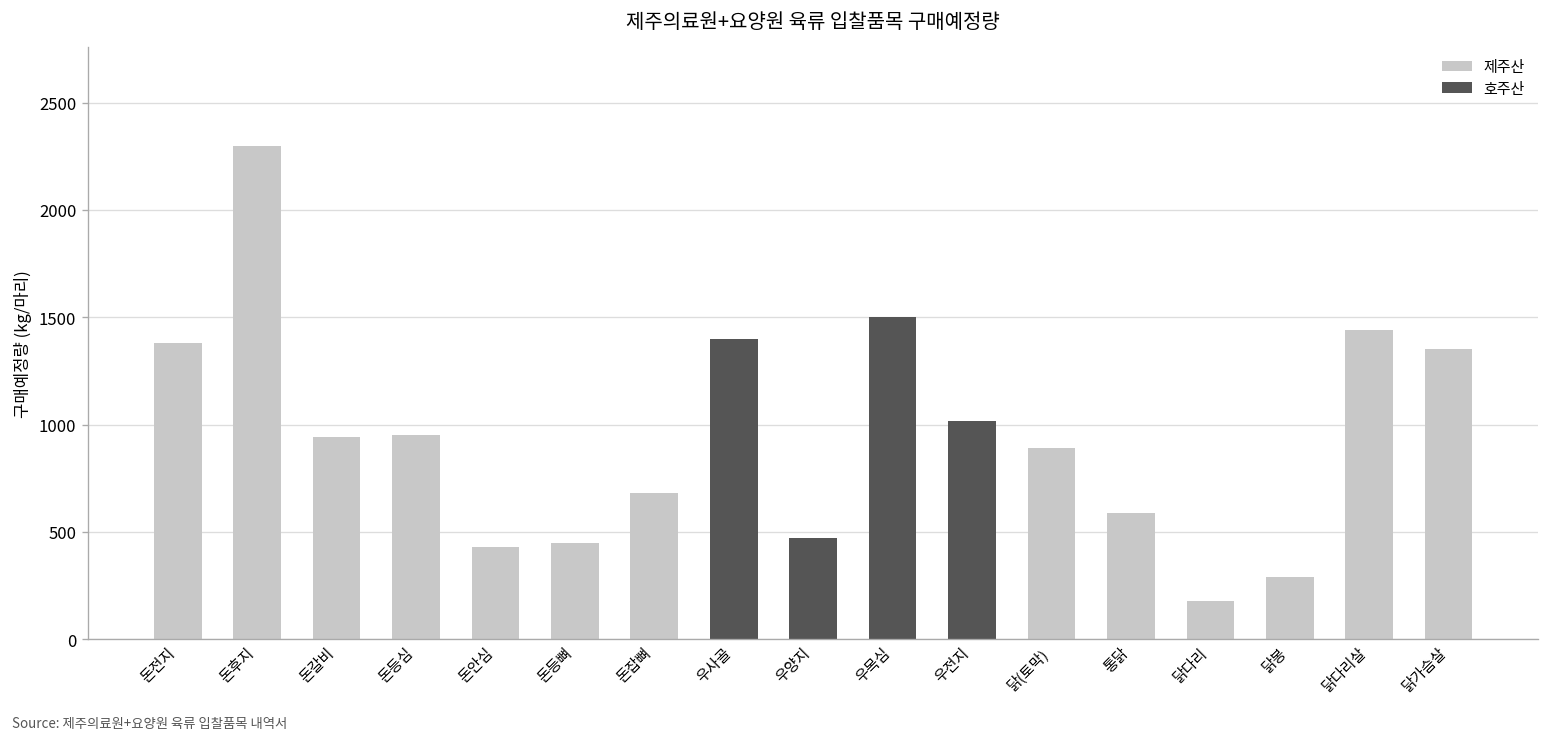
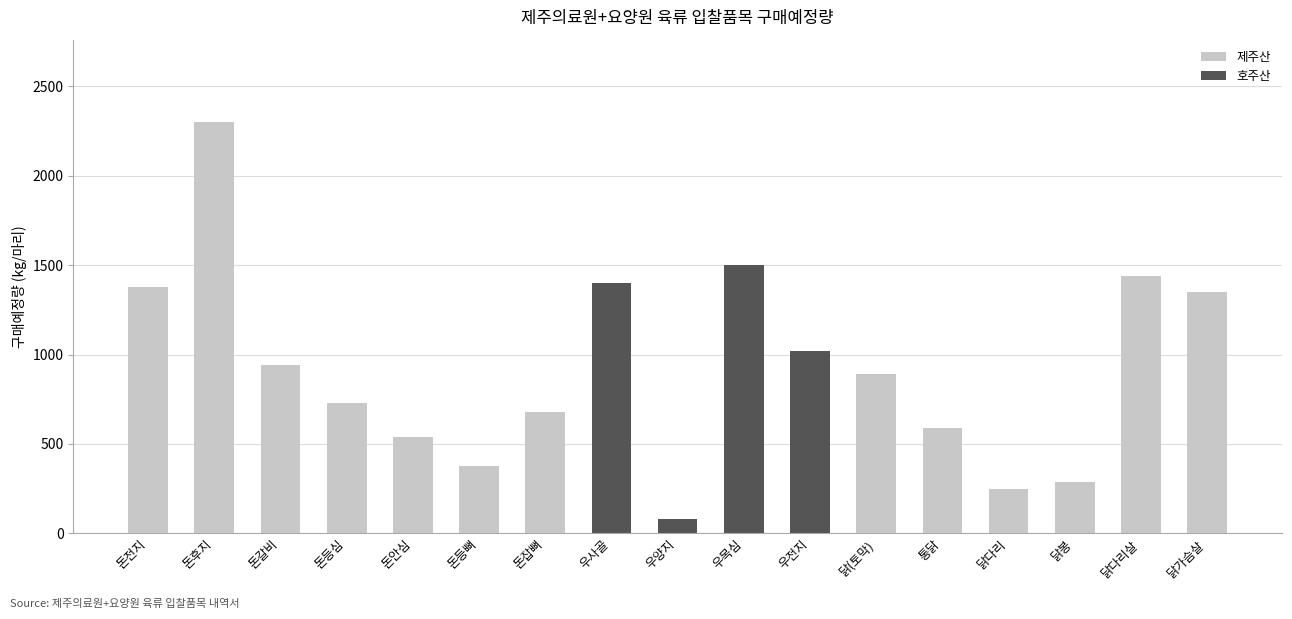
  {
    "제주산": {
      "돈전지": 1380,
      "돈후지": 2300,
      "돈갈비": 940,
-     "돈등심": 950,
-     "돈안심": 430,
-     "돈등뼈": 450,
+     "돈등심": 730,
+     "돈안심": 540,
+     "돈등뼈": 380,
      "돈잡뼈": 680,
      "닭(토막)": 890,
      "통닭": 590,
-     "닭다리": 180,
+     "닭다리": 250,
      "닭봉": 290,
      "닭다리살": 1440,
      "닭가슴살": 1350
    },
    "호주산": {
      "우사골": 1400,
-     "우양지": 470,
+     "우양지": 80,
      "우목심": 1500,
      "우전지": 1020
    }
  }
